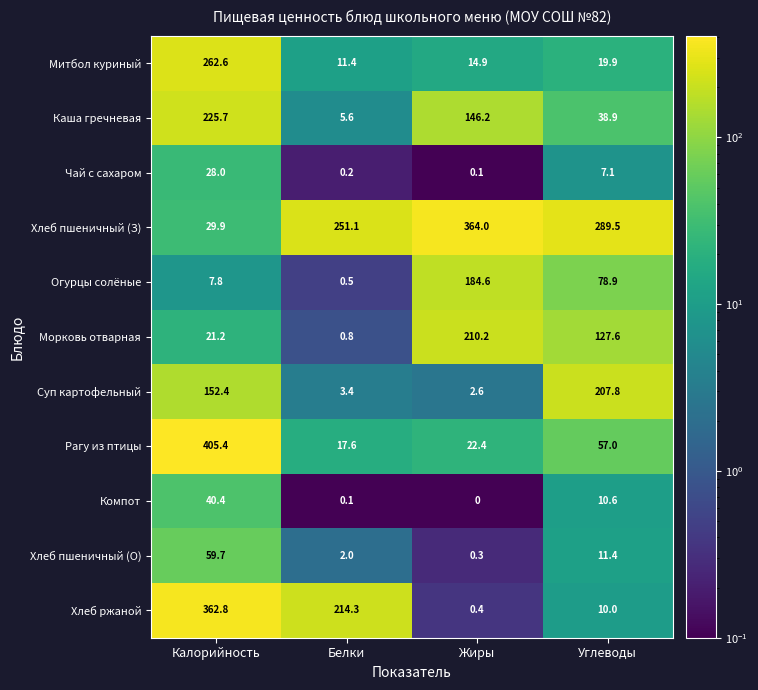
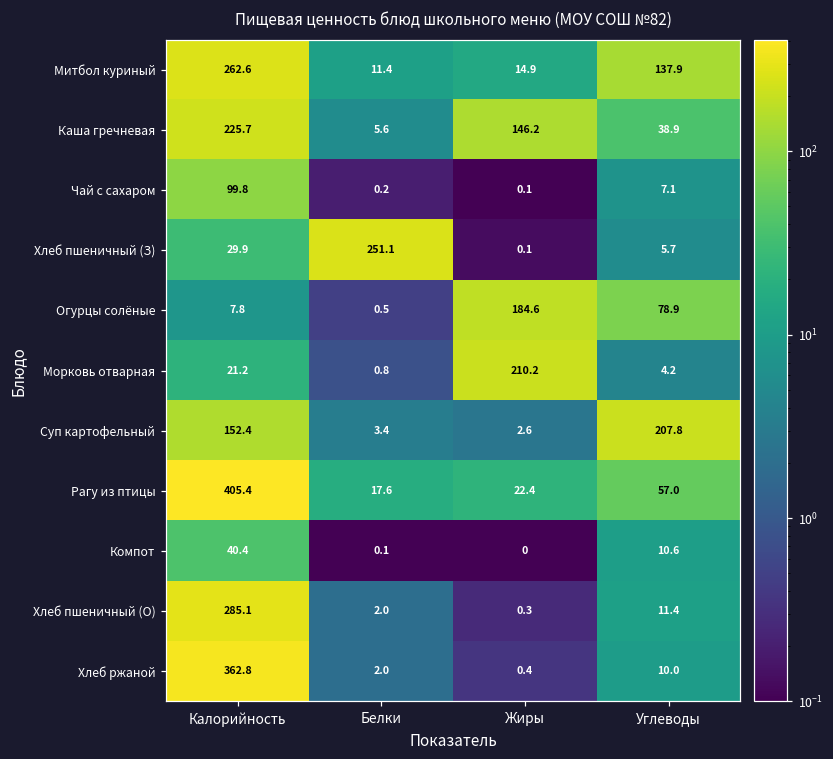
  {
    "Митбол куриный": {
      "Калорийность": 262.6,
      "Белки": 11.4,
      "Жиры": 14.9,
-     "Углеводы": 19.9
+     "Углеводы": 137.9
    },
    "Каша гречневая": {
      "Калорийность": 225.7,
      "Белки": 5.6,
      "Жиры": 146.2,
      "Углеводы": 38.9
    },
    "Чай с сахаром": {
-     "Калорийность": 28.0,
+     "Калорийность": 99.8,
      "Белки": 0.2,
      "Жиры": 0.1,
      "Углеводы": 7.1
    },
    "Хлеб пшеничный (З)": {
      "Калорийность": 29.9,
      "Белки": 251.1,
-     "Жиры": 364.0,
-     "Углеводы": 289.5
+     "Жиры": 0.1,
+     "Углеводы": 5.7
    },
    "Огурцы солёные": {
      "Калорийность": 7.8,
      "Белки": 0.5,
      "Жиры": 184.6,
      "Углеводы": 78.9
    },
    "Морковь отварная": {
      "Калорийность": 21.2,
      "Белки": 0.8,
      "Жиры": 210.2,
-     "Углеводы": 127.6
+     "Углеводы": 4.2
    },
    "Суп картофельный": {
      "Калорийность": 152.4,
      "Белки": 3.4,
      "Жиры": 2.6,
      "Углеводы": 207.8
    },
    "Рагу из птицы": {
      "Калорийность": 405.4,
      "Белки": 17.6,
      "Жиры": 22.4,
      "Углеводы": 57.0
    },
    "Компот": {
      "Калорийность": 40.4,
      "Белки": 0.1,
      "Жиры": 0,
      "Углеводы": 10.6
    },
    "Хлеб пшеничный (О)": {
-     "Калорийность": 59.7,
+     "Калорийность": 285.1,
      "Белки": 2.0,
      "Жиры": 0.3,
      "Углеводы": 11.4
    },
    "Хлеб ржаной": {
      "Калорийность": 362.8,
-     "Белки": 214.3,
+     "Белки": 2.0,
      "Жиры": 0.4,
      "Углеводы": 10.0
    }
  }
